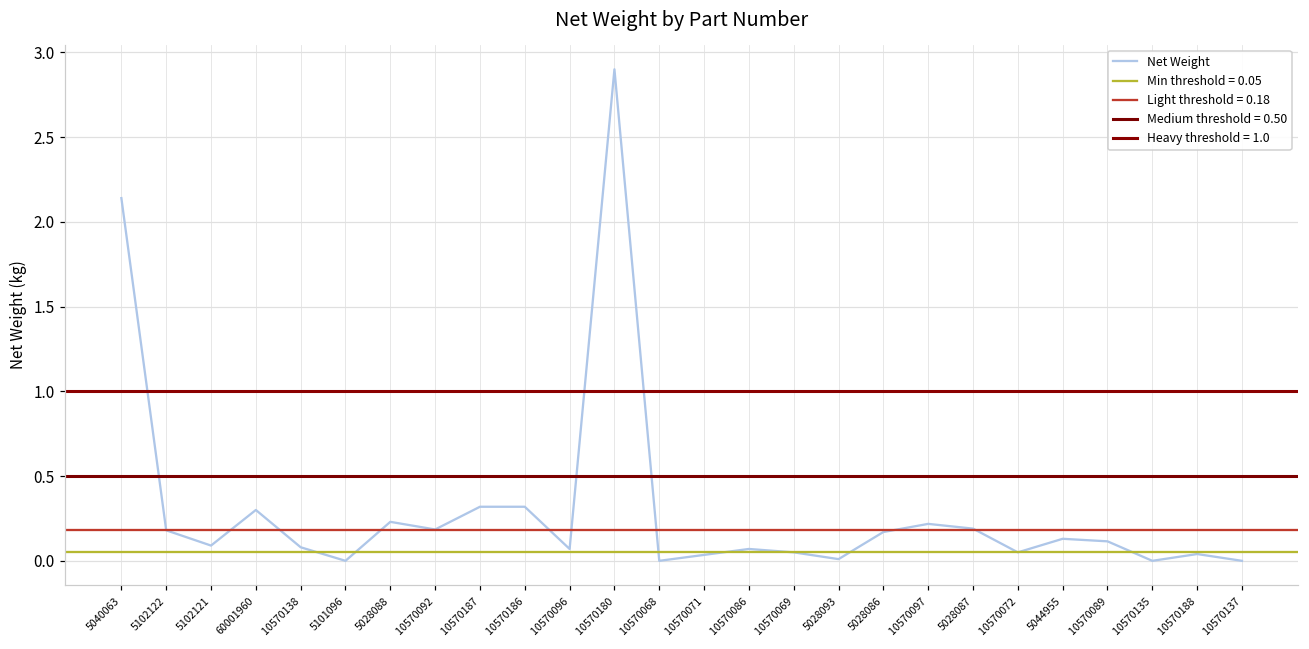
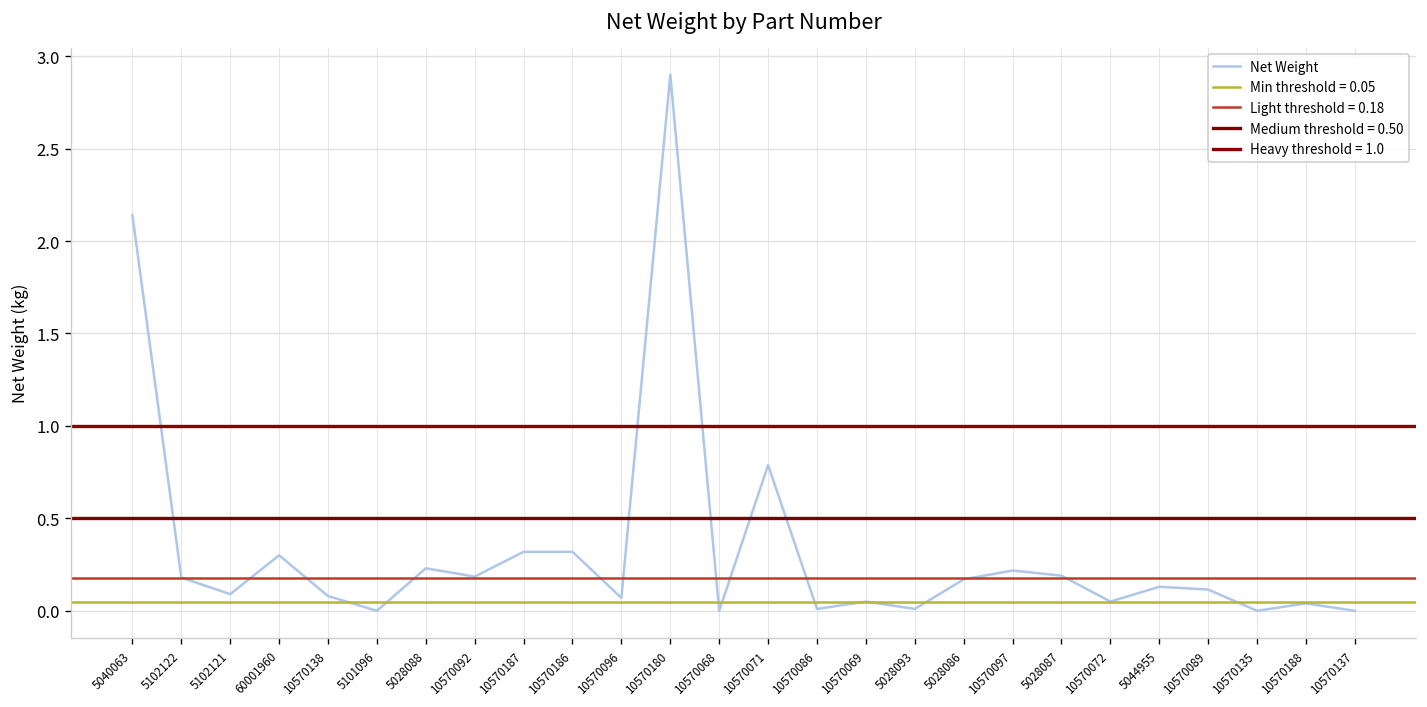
  {
    "5040063": 2.14,
    "5102122": 0.18,
    "5102121": 0.09,
    "60001960": 0.30,
    "10570138": 0.08,
    "5101096": 0.00,
    "5028088": 0.23,
    "10570092": 0.19,
    "10570187": 0.32,
    "10570186": 0.32,
    "10570096": 0.07,
    "10570180": 2.90,
    "10570068": 0.00,
-   "10570071": 0.04,
-   "10570086": 0.07,
+   "10570071": 0.79,
+   "10570086": 0.01,
    "10570069": 0.05,
    "5028093": 0.01,
    "5028086": 0.17,
    "10570097": 0.22,
    "5028087": 0.19,
    "10570072": 0.05,
    "5044955": 0.13,
    "10570089": 0.12,
    "10570135": 0.00,
    "10570188": 0.04,
    "10570137": 0.00
  }
